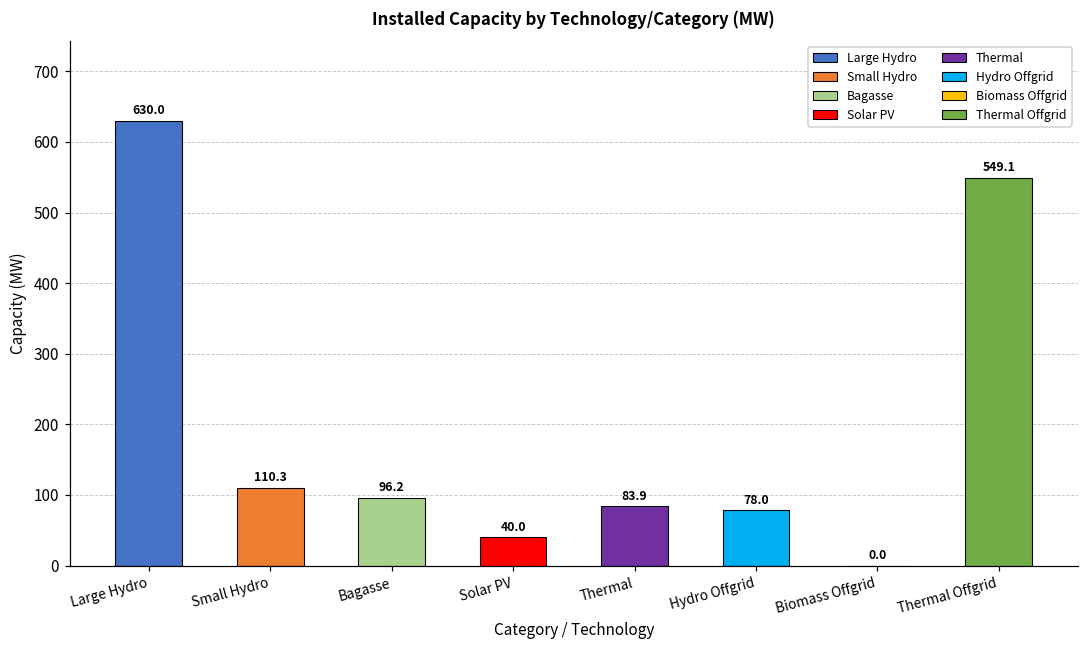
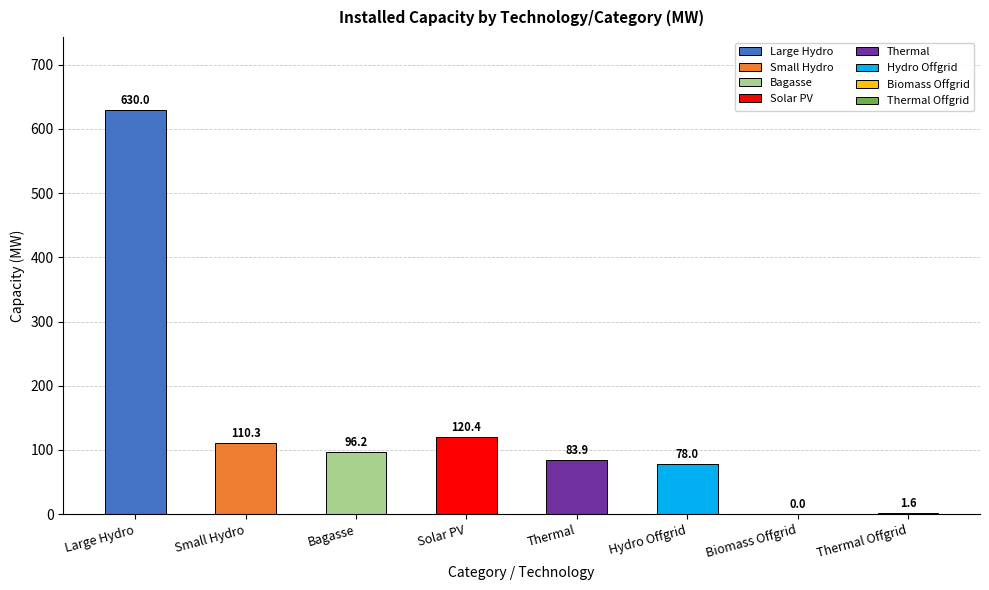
  {
    "Large Hydro": 630.0,
    "Small Hydro": 110.3,
    "Bagasse": 96.2,
-   "Solar PV": 40.0,
+   "Solar PV": 120.4,
    "Thermal": 83.9,
    "Hydro Offgrid": 78.0,
    "Biomass Offgrid": 0.0,
-   "Thermal Offgrid": 549.1
+   "Thermal Offgrid": 1.6
  }
